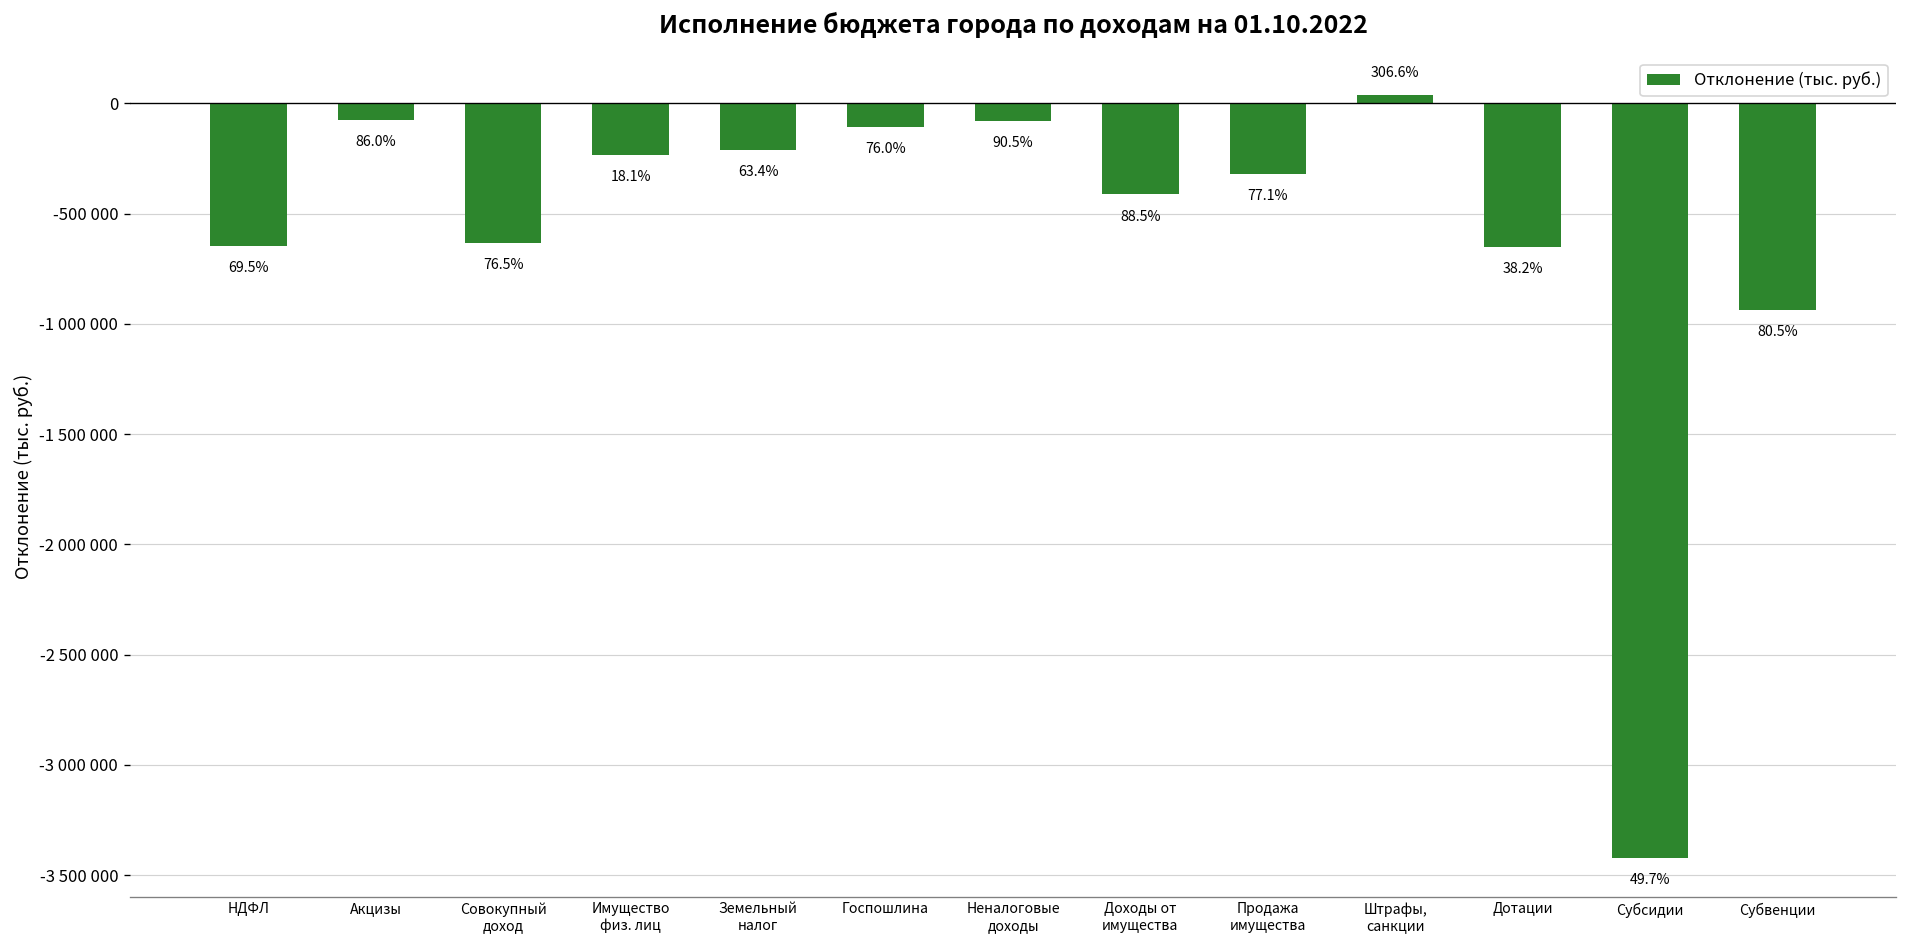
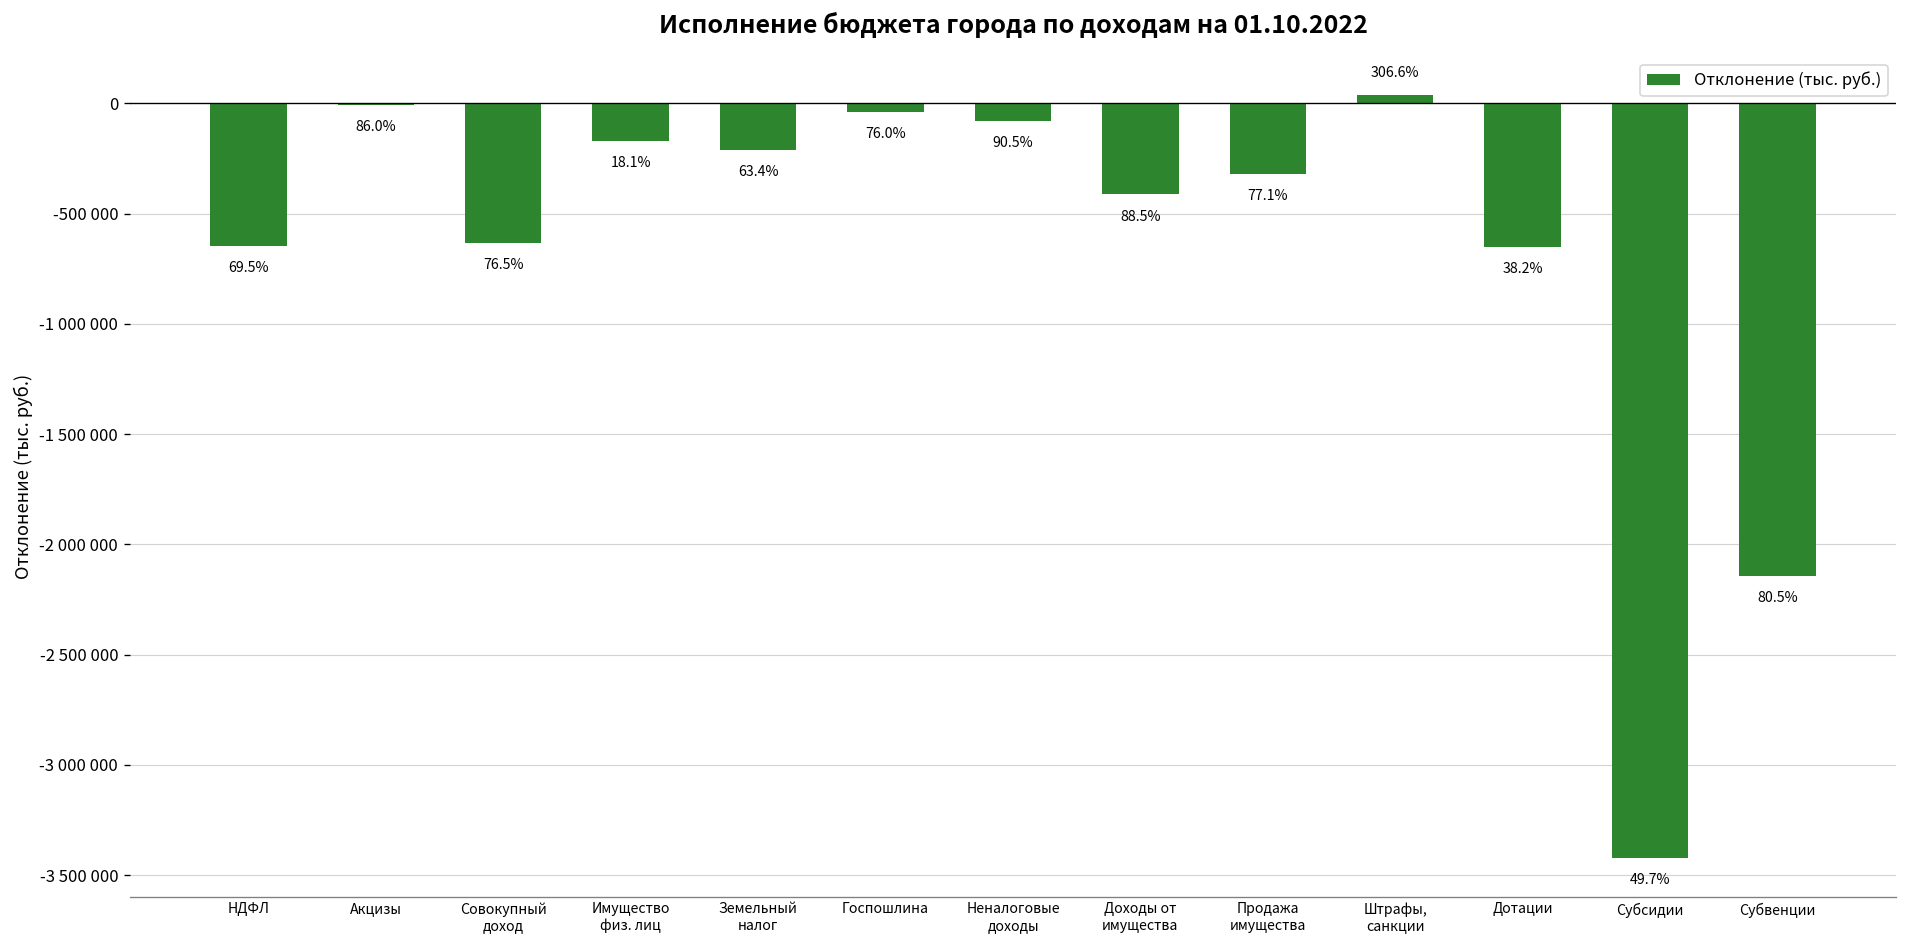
  {
-   "Акцизы": -80000,
-   "Имущество физ. лиц": -230000,
-   "Госпошлина": -110000,
-   "Субвенции": -940000
+   "Акцизы": -10000,
+   "Имущество физ. лиц": -170000,
+   "Госпошлина": -40000,
+   "Субвенции": -2140000
  }
